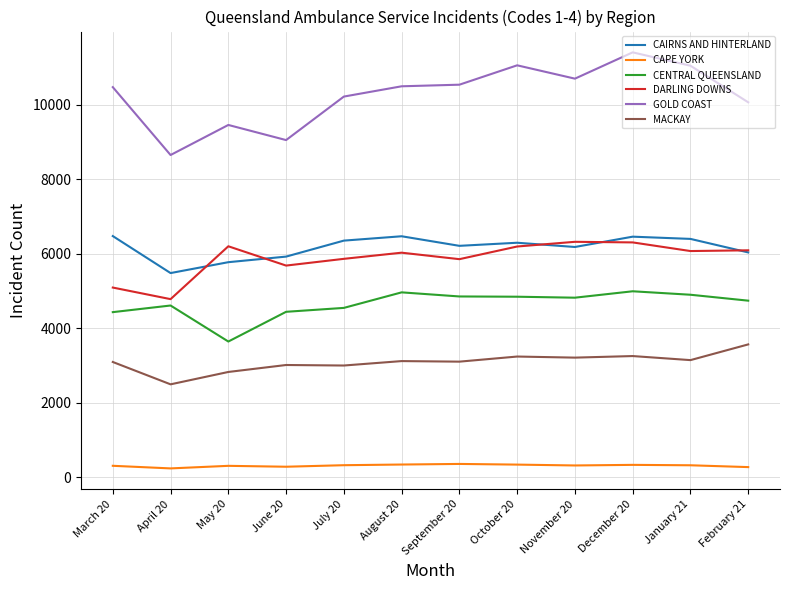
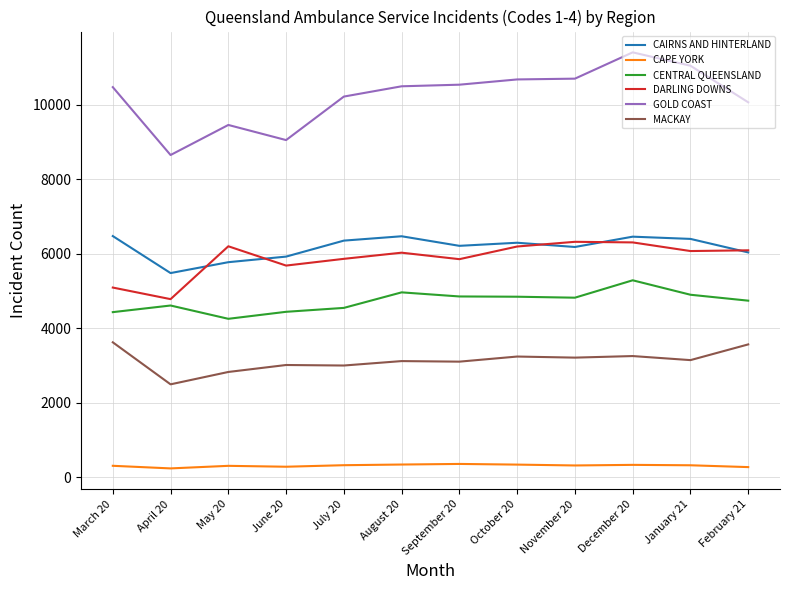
  {
    "CAIRNS AND HINTERLAND": {
      "March 20": 6500,
      "April 20": 5500,
      "May 20": 5800,
      "June 20": 5900,
      "July 20": 6400,
      "August 20": 6500,
      "September 20": 6200,
      "October 20": 6300,
      "November 20": 6200,
      "December 20": 6500,
      "January 21": 6400
    },
    "CAPE YORK": {
      "March 20": 300,
      "April 20": 200,
      "May 20": 300,
      "June 20": 300,
      "July 20": 300,
      "August 20": 300,
      "September 20": 400,
      "October 20": 300,
      "November 20": 300,
      "December 20": 300,
      "January 21": 300,
      "February 21": 300
    },
    "CENTRAL QUEENSLAND": {
      "March 20": 4400,
      "April 20": 4600,
-     "May 20": 3600,
+     "May 20": 4300,
      "June 20": 4400,
      "July 20": 4500,
      "August 20": 5000,
      "September 20": 4900,
      "October 20": 4800,
      "November 20": 4800,
-     "December 20": 5000,
+     "December 20": 5300,
      "January 21": 4900,
      "February 21": 4700
    },
    "DARLING DOWNS": {
      "March 20": 5100,
      "April 20": 4800,
      "May 20": 6200,
      "June 20": 5700,
      "July 20": 5900,
      "August 20": 6000,
      "September 20": 5900,
      "October 20": 6200,
      "November 20": 6300,
      "December 20": 6300,
      "January 21": 6100
    },
    "GOLD COAST": {
      "March 20": 10500,
      "April 20": 8600,
      "May 20": 9500,
      "June 20": 9100,
      "July 20": 10200,
      "August 20": 10500,
      "September 20": 10500,
-     "October 20": 11100,
+     "October 20": 10700,
      "November 20": 10700
    },
    "MACKAY": {
-     "March 20": 3100,
+     "March 20": 3600,
      "April 20": 2500,
      "May 20": 2800,
      "June 20": 3000,
      "July 20": 3000,
      "August 20": 3100,
      "September 20": 3100,
      "October 20": 3200,
      "November 20": 3200,
      "December 20": 3300,
      "January 21": 3100,
      "February 21": 3600
    }
  }
